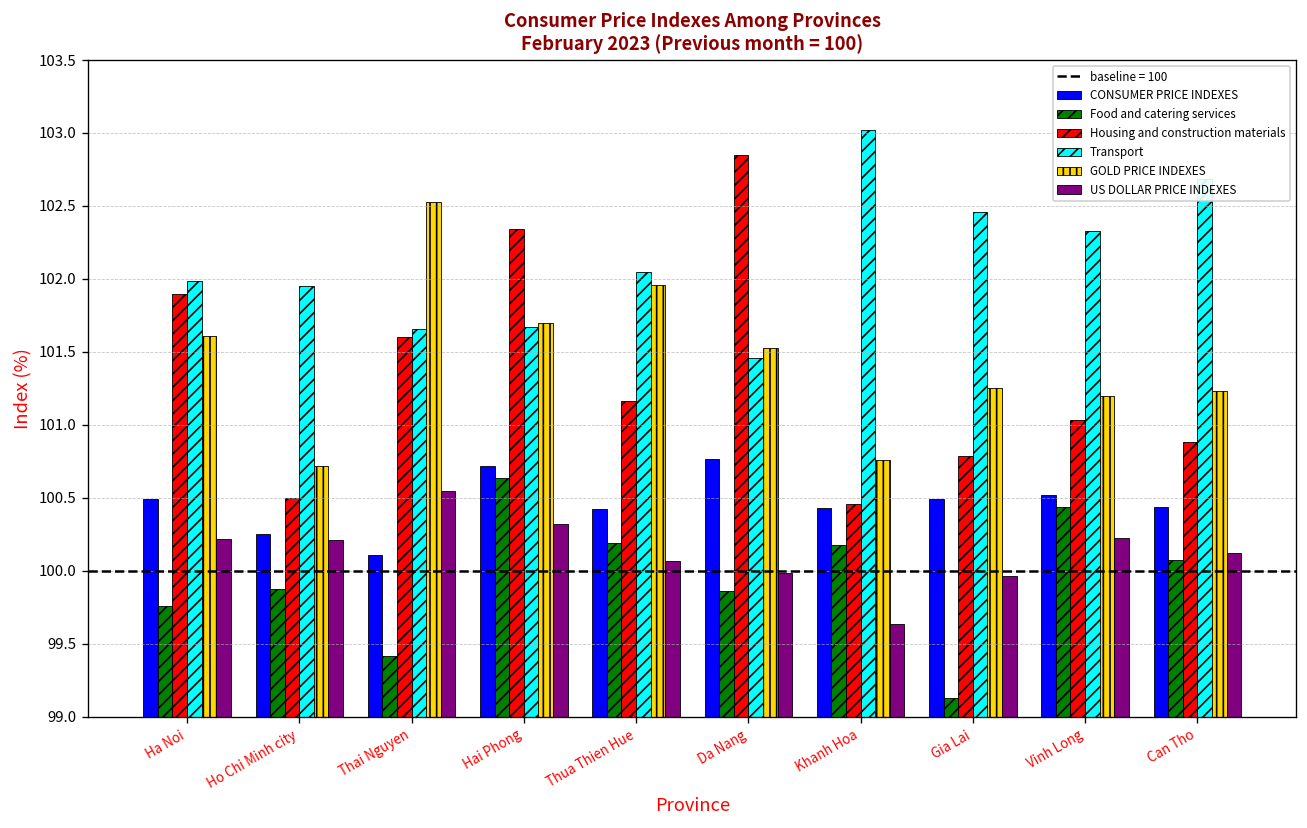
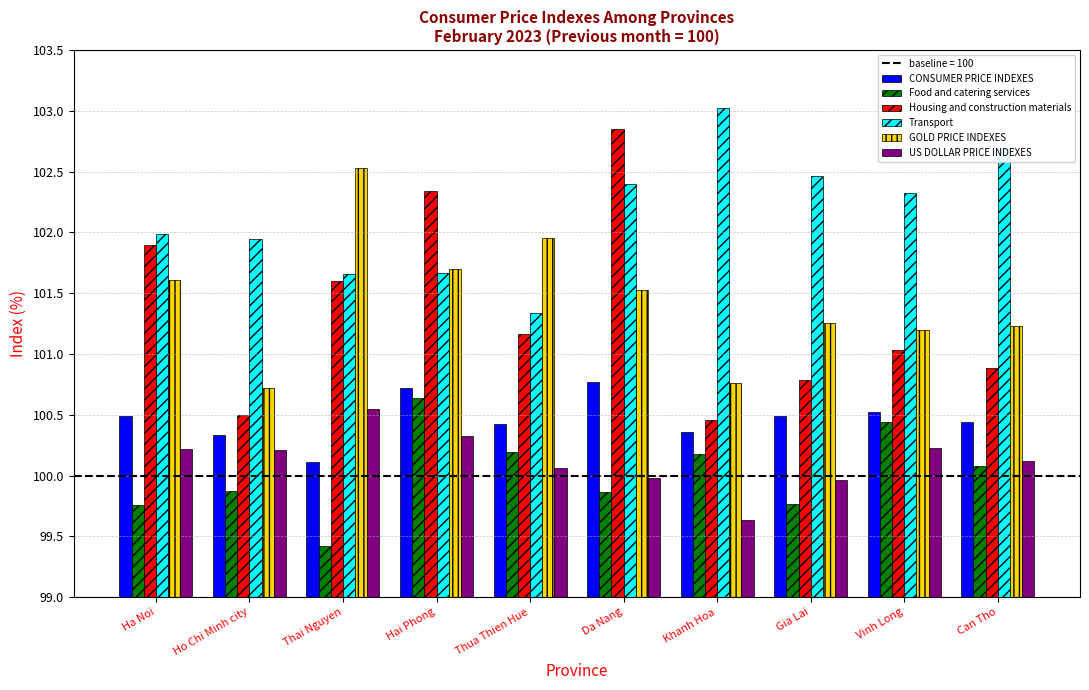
  {
    "CONSUMER PRICE INDEXES": {
      "Ha Noi": 100.49,
-     "Ho Chi Minh city": 100.25,
+     "Ho Chi Minh city": 100.33,
      "Thai Nguyen": 100.11,
      "Hai Phong": 100.72,
      "Thua Thien Hue": 100.42,
      "Da Nang": 100.77,
-     "Khanh Hoa": 100.43,
+     "Khanh Hoa": 100.36,
      "Gia Lai": 100.49,
      "Vinh Long": 100.52,
      "Can Tho": 100.44
    },
    "Food and catering services": {
      "Ha Noi": 99.76,
      "Ho Chi Minh city": 99.88,
      "Thai Nguyen": 99.42,
      "Hai Phong": 100.63,
      "Thua Thien Hue": 100.19,
      "Da Nang": 99.86,
      "Khanh Hoa": 100.18,
-     "Gia Lai": 99.13,
+     "Gia Lai": 99.77,
      "Vinh Long": 100.44,
      "Can Tho": 100.08
    },
    "Housing and construction materials": {
      "Ha Noi": 101.89,
      "Ho Chi Minh city": 100.50,
      "Thai Nguyen": 101.60,
      "Hai Phong": 102.34,
      "Thua Thien Hue": 101.16,
      "Da Nang": 102.85,
      "Khanh Hoa": 100.46,
      "Gia Lai": 100.79,
      "Vinh Long": 101.03,
      "Can Tho": 100.88
    },
    "Transport": {
      "Ha Noi": 101.99,
      "Ho Chi Minh city": 101.95,
      "Thai Nguyen": 101.65,
      "Hai Phong": 101.67,
-     "Thua Thien Hue": 102.05,
-     "Da Nang": 101.46,
+     "Thua Thien Hue": 101.34,
+     "Da Nang": 102.40,
      "Khanh Hoa": 103.02,
      "Gia Lai": 102.46,
      "Vinh Long": 102.33
    },
    "GOLD PRICE INDEXES": {
      "Ha Noi": 101.61,
      "Ho Chi Minh city": 100.72,
      "Thai Nguyen": 102.53,
      "Hai Phong": 101.70,
      "Thua Thien Hue": 101.95,
      "Da Nang": 101.53,
      "Khanh Hoa": 100.76,
      "Gia Lai": 101.25,
      "Vinh Long": 101.20,
      "Can Tho": 101.23
    },
    "US DOLLAR PRICE INDEXES": {
      "Ha Noi": 100.22,
      "Ho Chi Minh city": 100.21,
      "Thai Nguyen": 100.55,
      "Hai Phong": 100.32,
      "Thua Thien Hue": 100.06,
      "Da Nang": 99.98,
      "Khanh Hoa": 99.63,
      "Gia Lai": 99.96,
      "Vinh Long": 100.23,
      "Can Tho": 100.12
    }
  }
